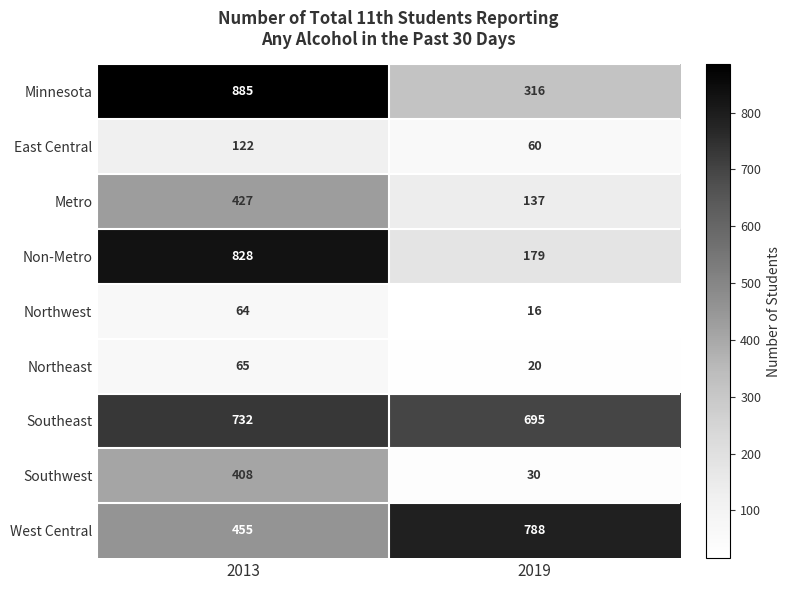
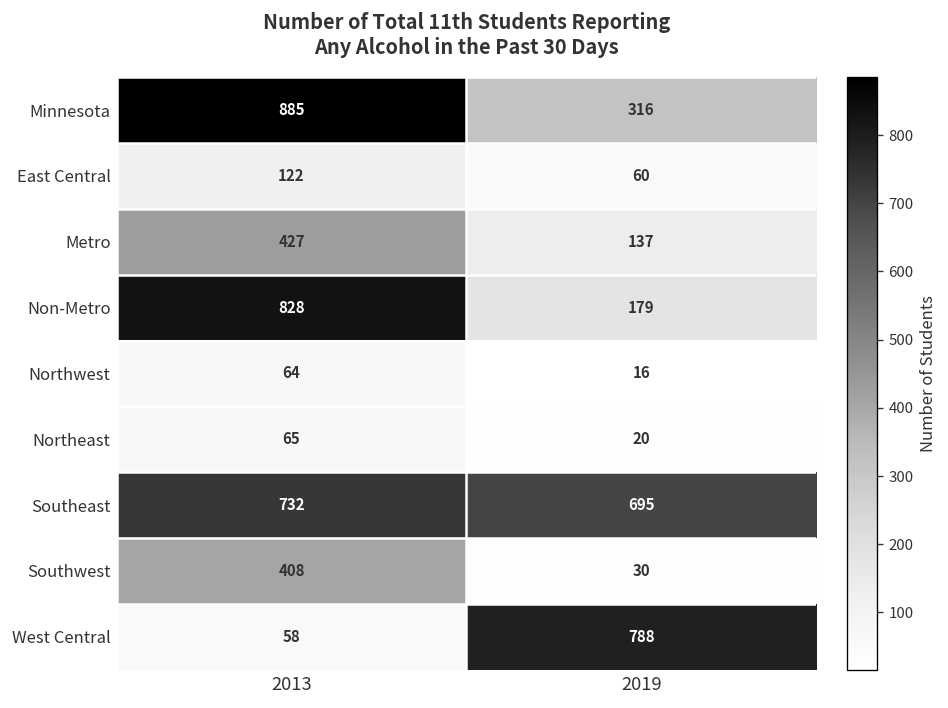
  {
    "Minnesota": {
      "2013": 885,
      "2019": 316
    },
    "East Central": {
      "2013": 122,
      "2019": 60
    },
    "Metro": {
      "2013": 427,
      "2019": 137
    },
    "Non-Metro": {
      "2013": 828,
      "2019": 179
    },
    "Northwest": {
      "2013": 64,
      "2019": 16
    },
    "Northeast": {
      "2013": 65,
      "2019": 20
    },
    "Southeast": {
      "2013": 732,
      "2019": 695
    },
    "Southwest": {
      "2013": 408,
      "2019": 30
    },
    "West Central": {
-     "2013": 455,
+     "2013": 58,
      "2019": 788
    }
  }
